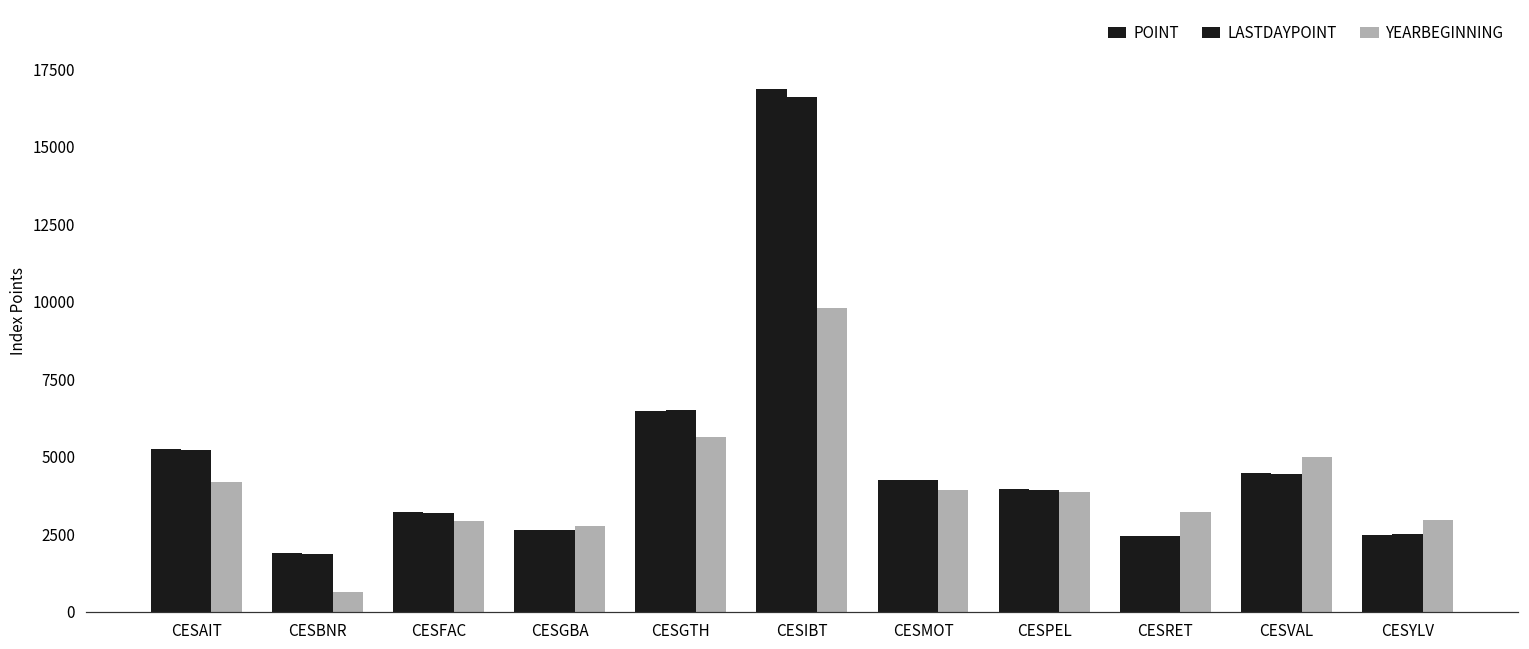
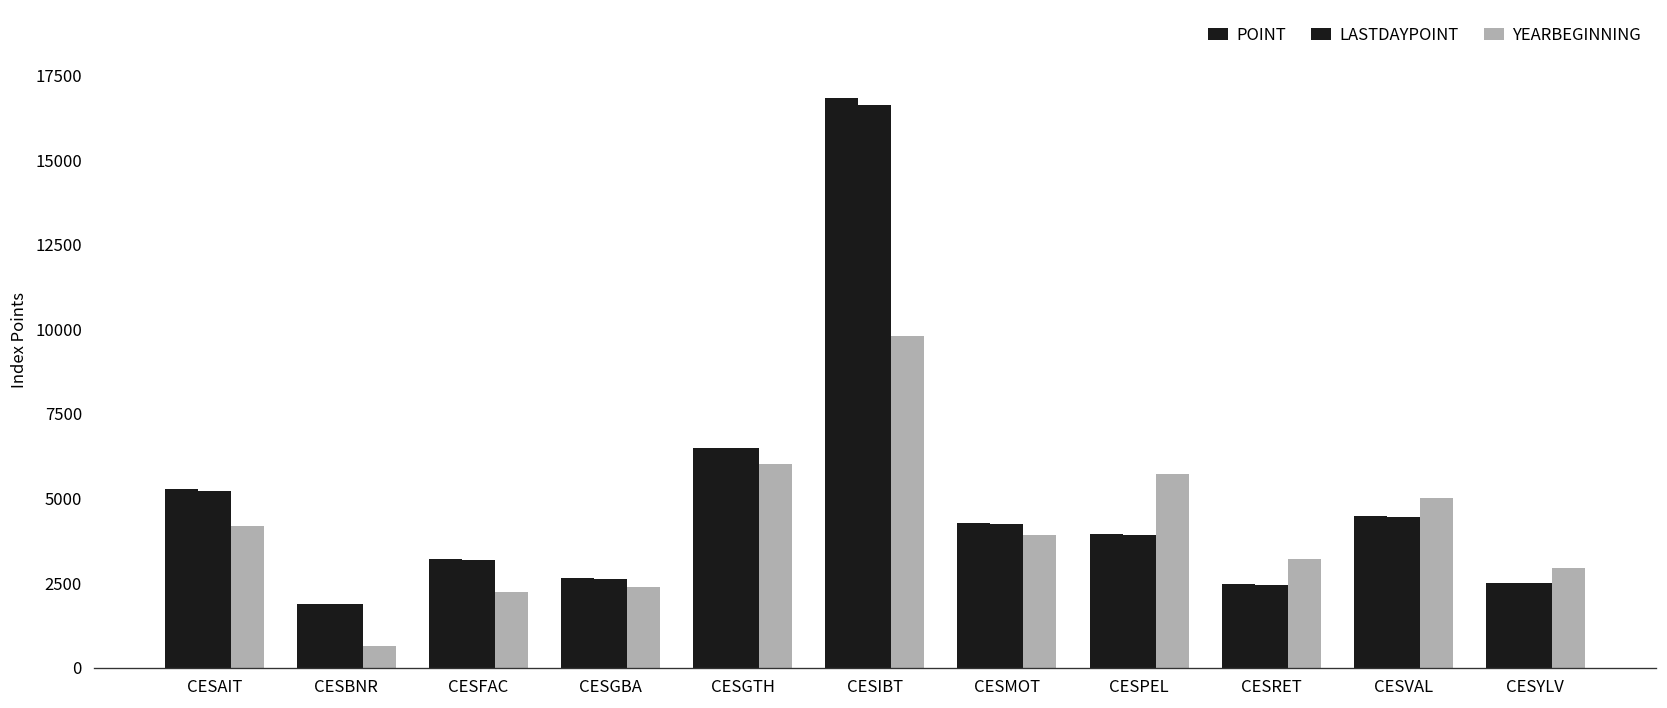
  {
    "YEARBEGINNING": {
      "CESAIT": 4200,
      "CESBNR": 600,
-     "CESFAC": 2900,
-     "CESGBA": 2800,
-     "CESGTH": 5700,
+     "CESFAC": 2200,
+     "CESGBA": 2400,
+     "CESGTH": 6000,
      "CESIBT": 9800,
      "CESMOT": 3900,
-     "CESPEL": 3900,
+     "CESPEL": 5700,
      "CESRET": 3200,
      "CESVAL": 5000,
      "CESYLV": 3000
    }
  }
